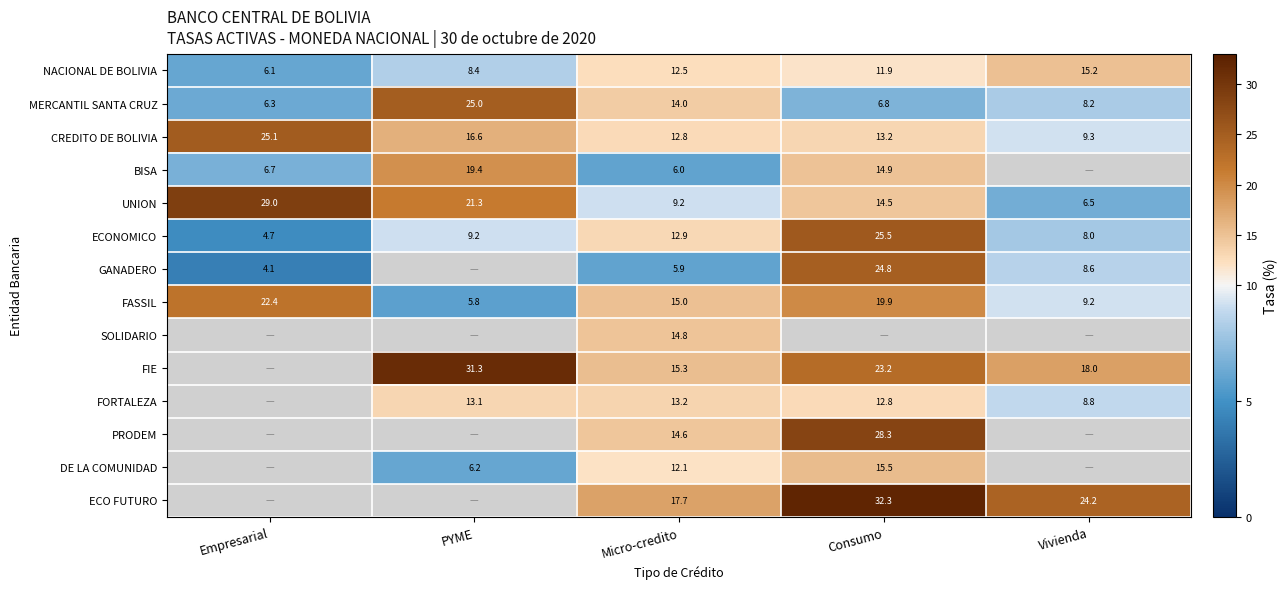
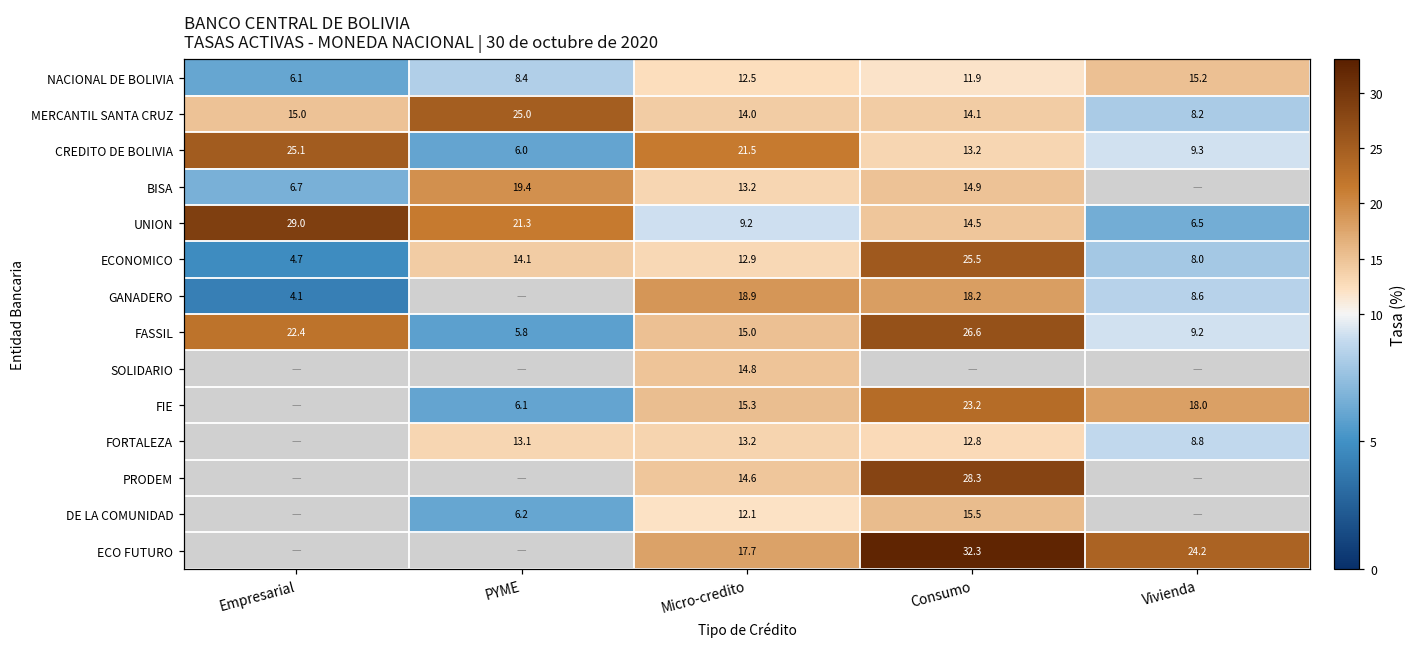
  {
    "NACIONAL DE BOLIVIA": {
      "Empresarial": 6.1,
      "PYME": 8.4,
      "Micro-credito": 12.5,
      "Consumo": 11.9,
      "Vivienda": 15.2
    },
    "MERCANTIL SANTA CRUZ": {
-     "Empresarial": 6.3,
+     "Empresarial": 15.0,
      "PYME": 25.0,
      "Micro-credito": 14.0,
-     "Consumo": 6.8,
+     "Consumo": 14.1,
      "Vivienda": 8.2
    },
    "CREDITO DE BOLIVIA": {
      "Empresarial": 25.1,
-     "PYME": 16.6,
-     "Micro-credito": 12.8,
+     "PYME": 6.0,
+     "Micro-credito": 21.5,
      "Consumo": 13.2,
      "Vivienda": 9.3
    },
    "BISA": {
      "Empresarial": 6.7,
      "PYME": 19.4,
-     "Micro-credito": 6.0,
+     "Micro-credito": 13.2,
      "Consumo": 14.9
    },
    "UNION": {
      "Empresarial": 29.0,
      "PYME": 21.3,
      "Micro-credito": 9.2,
      "Consumo": 14.5,
      "Vivienda": 6.5
    },
    "ECONOMICO": {
      "Empresarial": 4.7,
-     "PYME": 9.2,
+     "PYME": 14.1,
      "Micro-credito": 12.9,
      "Consumo": 25.5,
      "Vivienda": 8.0
    },
    "GANADERO": {
      "Empresarial": 4.1,
-     "Micro-credito": 5.9,
-     "Consumo": 24.8,
+     "Micro-credito": 18.9,
+     "Consumo": 18.2,
      "Vivienda": 8.6
    },
    "FASSIL": {
      "Empresarial": 22.4,
      "PYME": 5.8,
      "Micro-credito": 15.0,
-     "Consumo": 19.9,
+     "Consumo": 26.6,
      "Vivienda": 9.2
    },
    "SOLIDARIO": {
      "Micro-credito": 14.8
    },
    "FIE": {
-     "PYME": 31.3,
+     "PYME": 6.1,
      "Micro-credito": 15.3,
      "Consumo": 23.2,
      "Vivienda": 18.0
    },
    "FORTALEZA": {
      "PYME": 13.1,
      "Micro-credito": 13.2,
      "Consumo": 12.8,
      "Vivienda": 8.8
    },
    "PRODEM": {
      "Micro-credito": 14.6,
      "Consumo": 28.3
    },
    "DE LA COMUNIDAD": {
      "PYME": 6.2,
      "Micro-credito": 12.1,
      "Consumo": 15.5
    },
    "ECO FUTURO": {
      "Micro-credito": 17.7,
      "Consumo": 32.3,
      "Vivienda": 24.2
    }
  }
